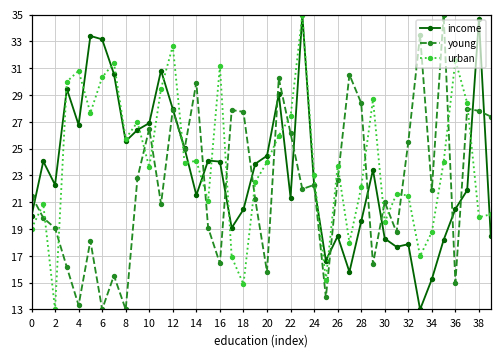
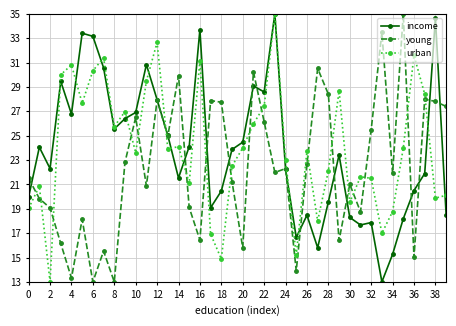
  {
    "income": {
      "0": 20.0,
      "2": 22.3,
      "4": 26.8,
      "6": 33.2,
      "10": 26.9,
      "14": 21.5,
-     "16": 24.0,
+     "16": 33.7,
      "18": 20.5,
      "20": 24.5,
-     "22": 21.4,
+     "22": 28.6,
      "26": 18.5,
      "28": 19.6,
      "30": 18.3,
      "32": 17.9,
      "34": 15.3,
      "36": 20.5,
      "38": 34.7
    },
    "young": {
      "0": 21.5,
      "2": 19.1,
      "4": 13.3,
      "6": 13.0,
      "8": 13.0,
      "10": 26.5,
      "14": 29.9,
      "16": 16.4,
      "18": 27.7,
      "20": 15.8,
      "22": 26.2,
      "26": 22.7,
      "28": 28.4,
      "30": 21.0,
      "32": 25.5,
      "34": 21.9,
      "36": 15.0,
      "38": 27.8
    },
    "urban": {
      "0": 19.0,
      "2": 13.0,
      "4": 30.8,
      "6": 30.3,
      "10": 23.6,
      "12": 32.7,
      "14": 24.1,
      "16": 31.2,
      "18": 14.9,
      "20": 24.0,
      "22": 27.4,
      "24": 23.0,
      "26": 23.7,
      "28": 22.1,
      "30": 19.5,
      "32": 21.5,
      "34": 18.8,
      "38": 19.9
    }
  }
